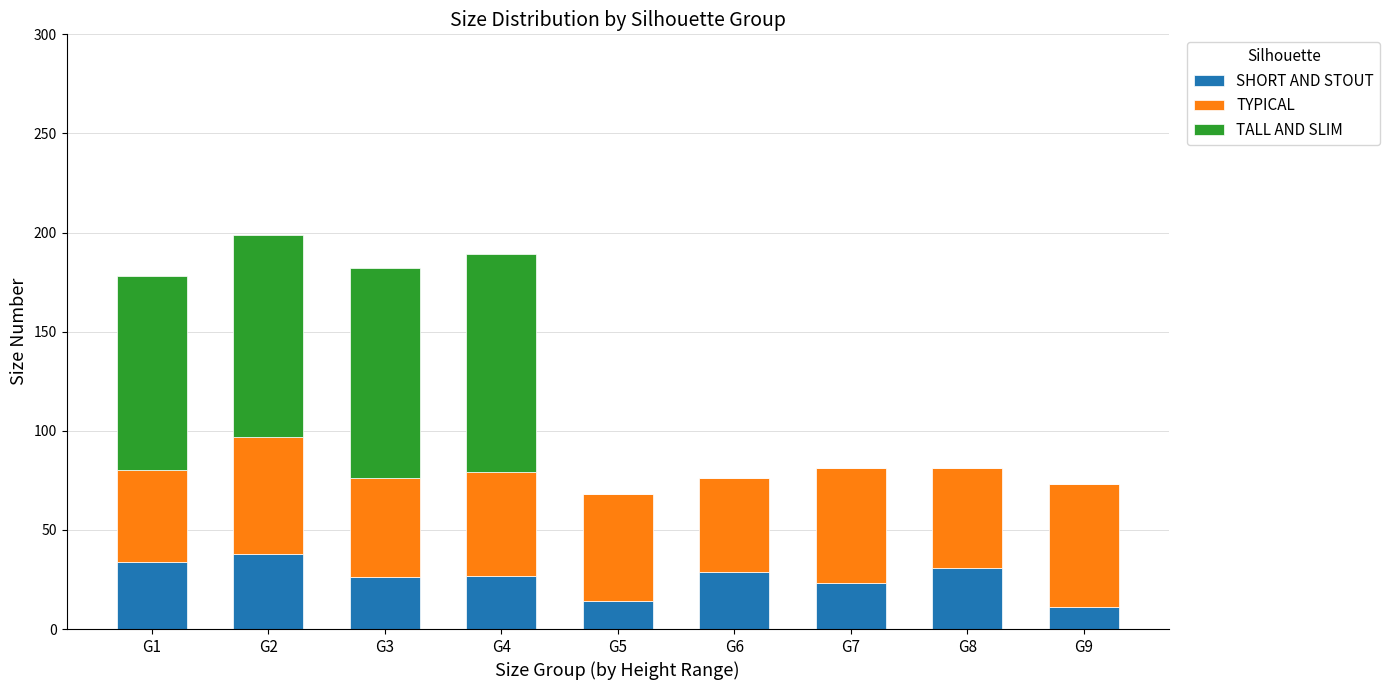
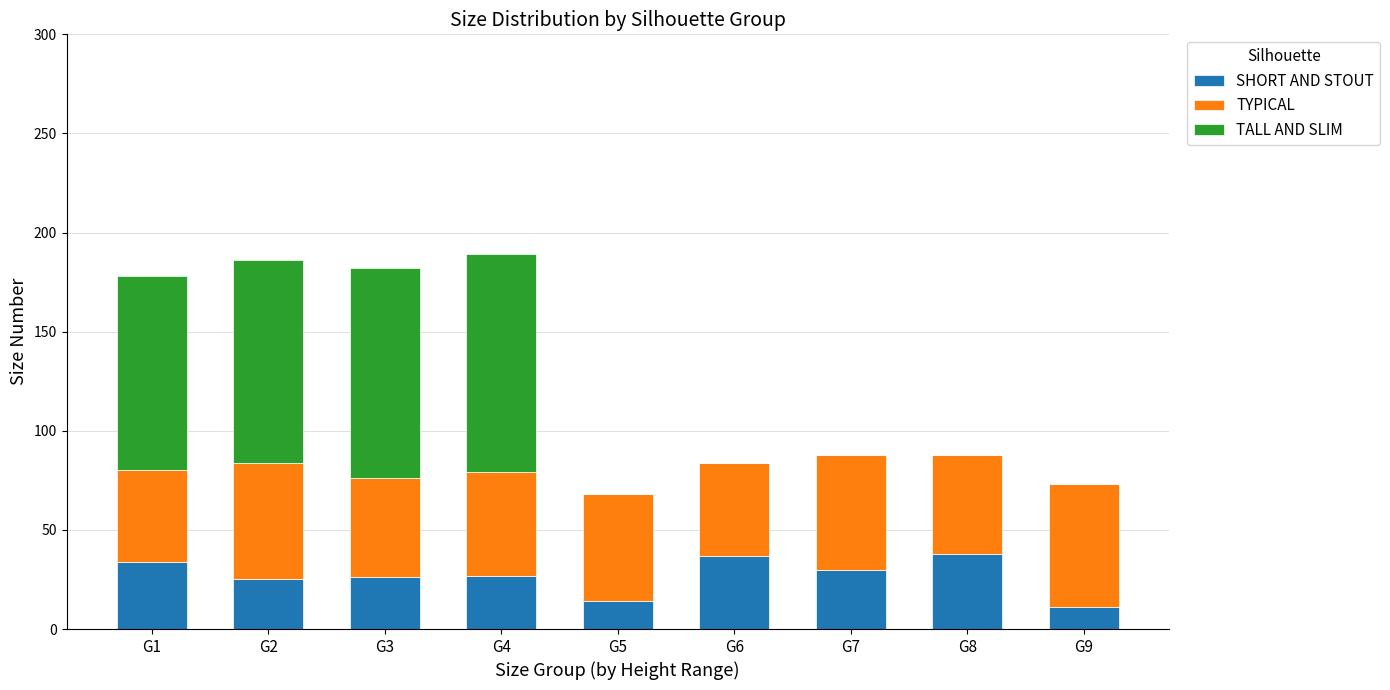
  {
    "SHORT AND STOUT": {
      "G1": 34,
-     "G2": 38,
+     "G2": 25,
      "G3": 26,
      "G4": 27,
      "G5": 14,
-     "G6": 29,
-     "G7": 23,
-     "G8": 31,
+     "G6": 37,
+     "G7": 30,
+     "G8": 38,
      "G9": 11
    },
    "TYPICAL": {
      "G1": 46,
      "G2": 59,
      "G3": 50,
      "G4": 52,
      "G5": 54,
      "G6": 47,
      "G7": 58,
      "G8": 50,
      "G9": 62
    },
    "TALL AND SLIM": {
      "G1": 98,
      "G2": 102,
      "G3": 106,
      "G4": 110,
      "G5": 0,
      "G6": 0,
      "G7": 0,
      "G8": 0,
      "G9": 0
    }
  }
